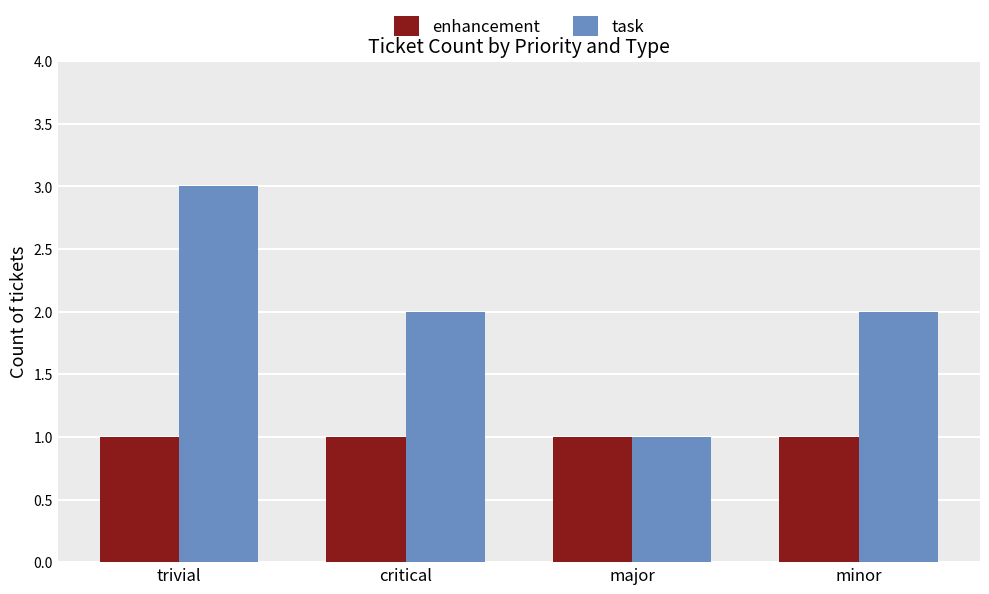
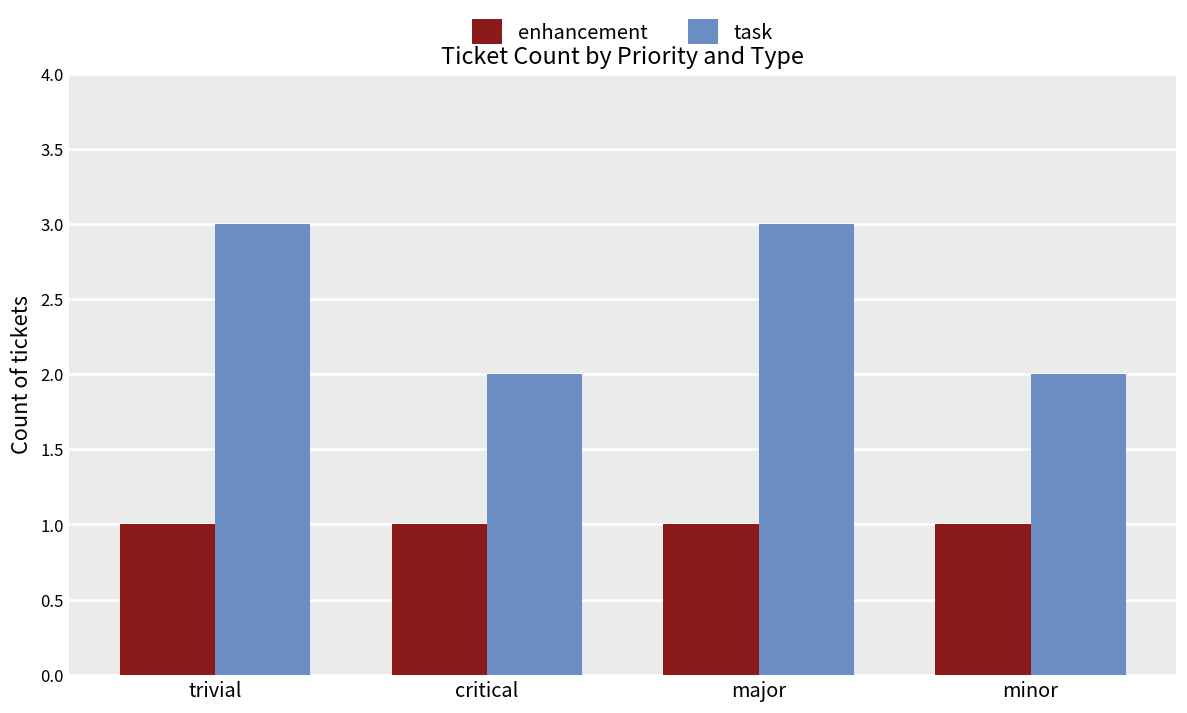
  {
    "enhancement": {
      "trivial": 1,
      "critical": 1,
      "major": 1,
      "minor": 1
    },
    "task": {
      "trivial": 3,
      "critical": 2,
-     "major": 1,
+     "major": 3,
      "minor": 2
    }
  }
